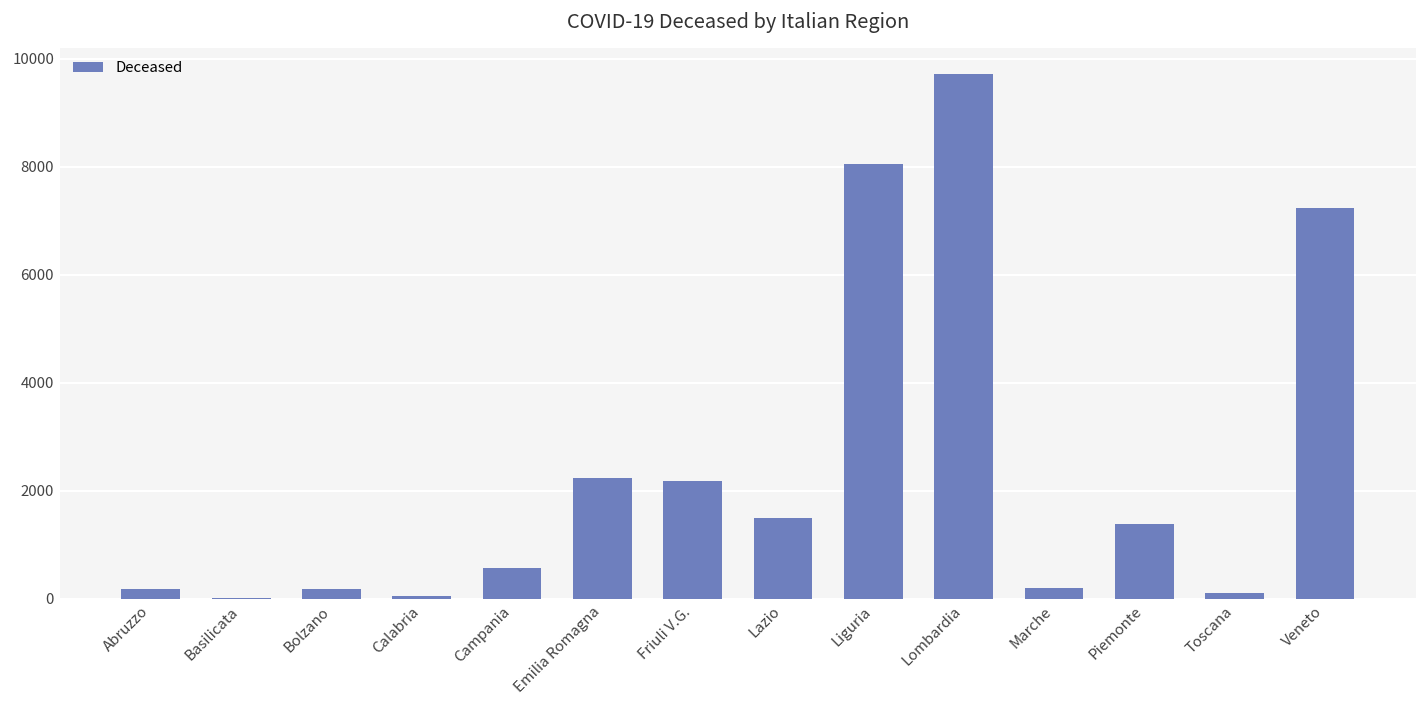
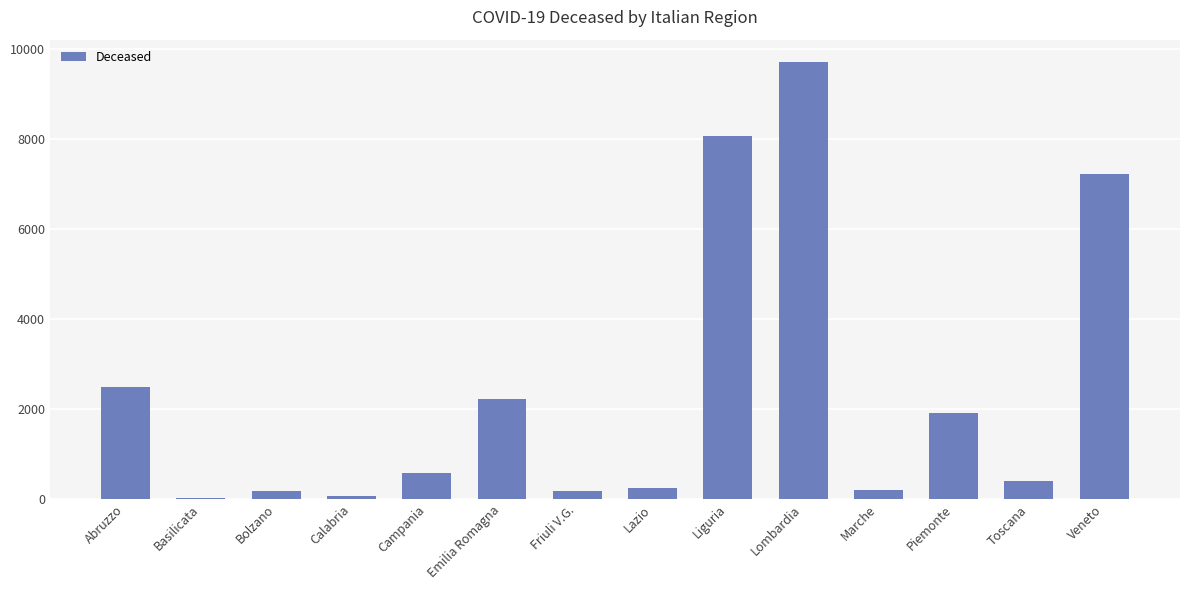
  {
-   "Abruzzo": 200,
+   "Abruzzo": 2500,
    "Bolzano": 200,
    "Calabria": 100,
    "Campania": 600,
    "Emilia Romagna": 2200,
-   "Friuli V.G.": 2200,
-   "Lazio": 1500,
+   "Friuli V.G.": 200,
+   "Lazio": 200,
    "Liguria": 8100,
    "Lombardia": 9700,
    "Marche": 200,
-   "Piemonte": 1400,
-   "Toscana": 100,
+   "Piemonte": 1900,
+   "Toscana": 400,
    "Veneto": 7200
  }
